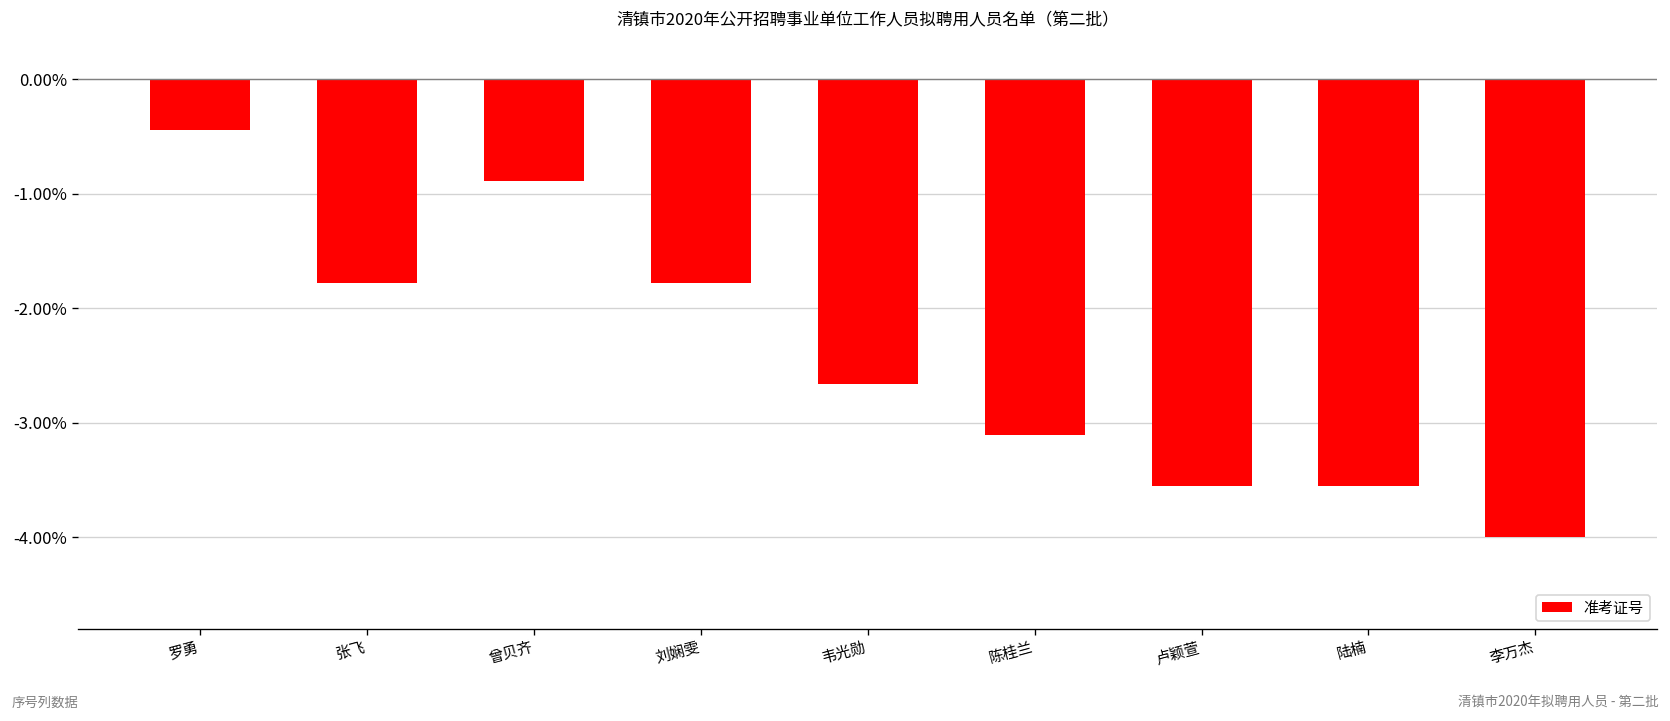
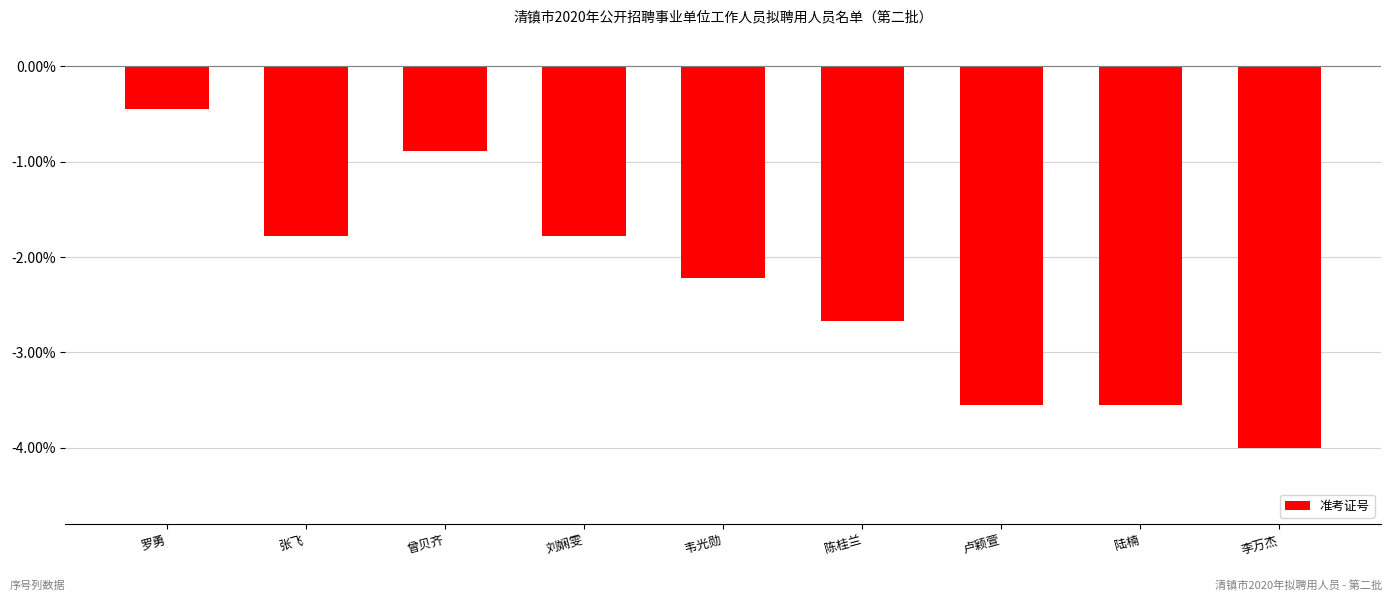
  {
    "罗勇": "-0.4%",
    "张飞": "-1.8%",
    "曾贝齐": "-0.9%",
    "刘娴雯": "-1.8%",
-   "韦光勋": "-2.7%",
-   "陈桂兰": "-3.1%",
+   "韦光勋": "-2.2%",
+   "陈桂兰": "-2.7%",
    "卢颖萱": "-3.6%",
    "陆楠": "-3.6%",
    "李万杰": "-4.0%"
  }
